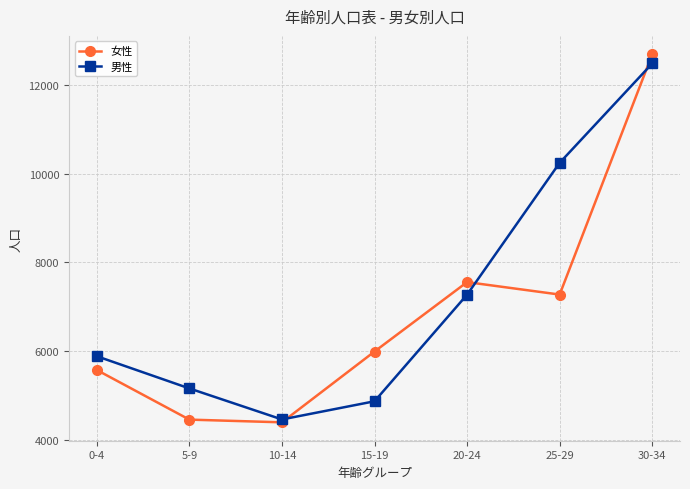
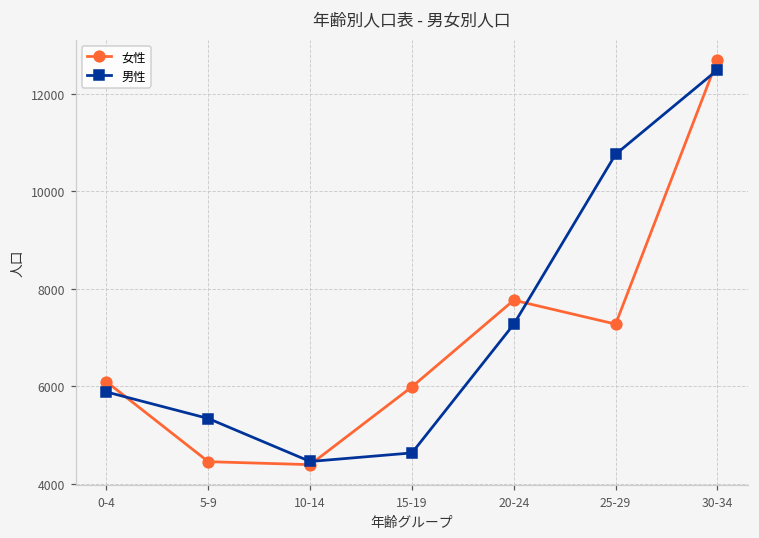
  {
    "女性": {
-     "0-4": 5600,
+     "0-4": 6100,
      "5-9": 4500,
      "10-14": 4400,
      "15-19": 6000,
-     "20-24": 7600,
+     "20-24": 7800,
      "25-29": 7300,
      "30-34": 12700
    },
    "男性": {
      "0-4": 5900,
-     "5-9": 5200,
+     "5-9": 5300,
      "10-14": 4500,
-     "15-19": 4900,
+     "15-19": 4600,
      "20-24": 7300,
-     "25-29": 10200,
+     "25-29": 10800,
      "30-34": 12500
    }
  }
